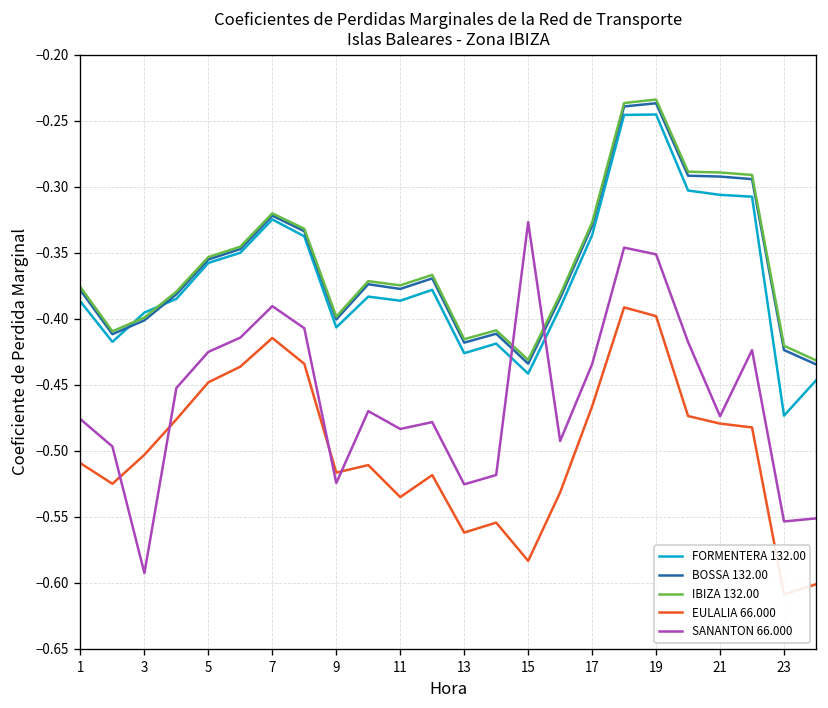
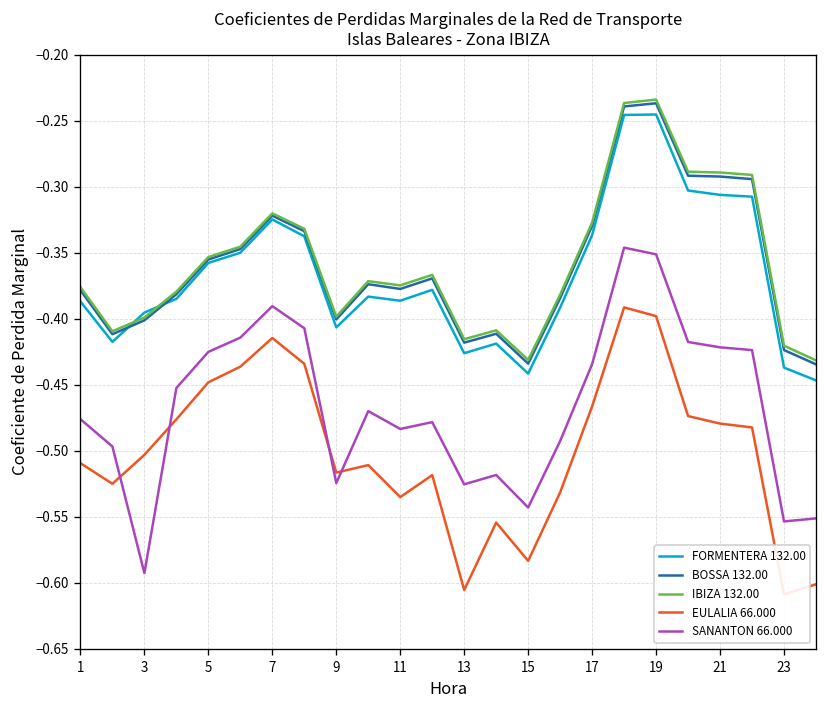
  {
    "FORMENTERA 132.00": {
      "1": -0.387,
      "3": -0.395,
      "5": -0.358,
      "7": -0.325,
      "9": -0.407,
      "11": -0.386,
      "13": -0.426,
      "15": -0.442,
      "17": -0.337,
      "19": -0.245,
      "21": -0.306,
-     "23": -0.473
+     "23": -0.437
    },
    "BOSSA 132.00": {
      "11": -0.377,
      "13": -0.418,
      "15": -0.434,
      "17": -0.330,
      "19": -0.237,
      "21": -0.292,
      "23": -0.424
    },
    "IBIZA 132.00": {
      "11": -0.375,
      "13": -0.416,
      "15": -0.431,
      "17": -0.327,
      "19": -0.234,
      "21": -0.289,
      "23": -0.420
    },
    "EULALIA 66.000": {
      "1": -0.509,
      "3": -0.503,
      "5": -0.448,
      "7": -0.415,
      "9": -0.517,
      "11": -0.535,
-     "13": -0.562,
+     "13": -0.605,
      "15": -0.583,
      "17": -0.466,
      "19": -0.398,
      "21": -0.479
    },
    "SANANTON 66.000": {
      "1": -0.476,
      "3": -0.593,
      "5": -0.425,
      "7": -0.390,
      "9": -0.524,
      "11": -0.483,
      "13": -0.525,
-     "15": -0.327,
+     "15": -0.543,
      "17": -0.434,
      "19": -0.351,
-     "21": -0.474,
+     "21": -0.422,
      "23": -0.554
    }
  }
